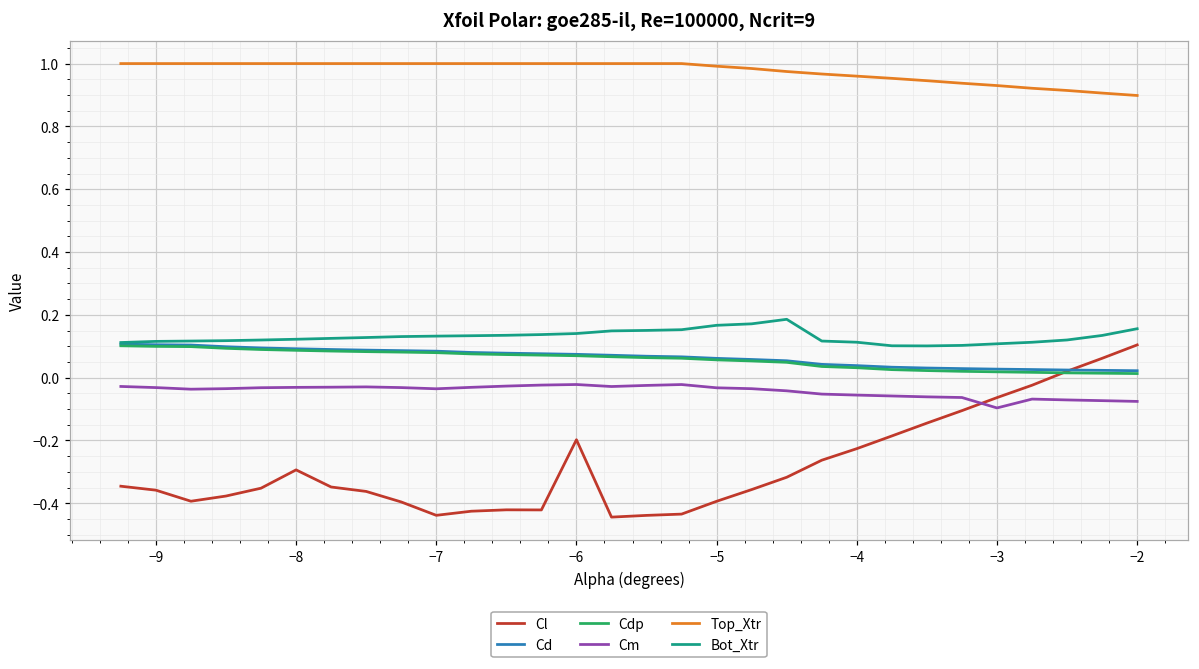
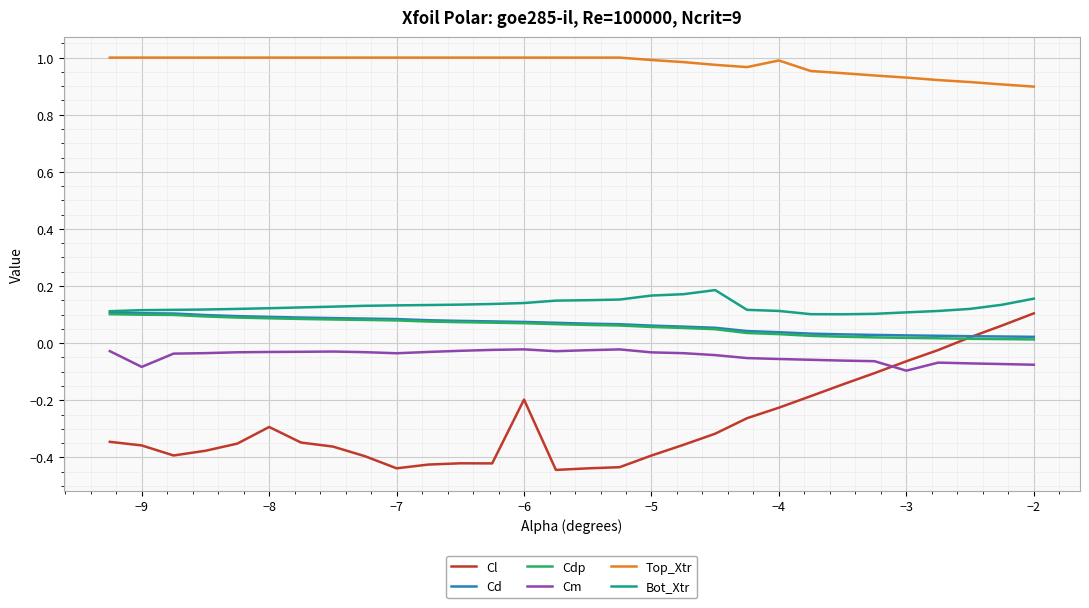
  {
    "Cl": {
      "−9": -0.36,
      "−8": -0.29,
      "−7": -0.44,
      "−6": -0.20,
      "−5": -0.39,
      "−4": -0.23,
      "−3": -0.06,
      "−2": 0.10
    },
    "Cd": {
      "−2": 0.02
    },
    "Cm": {
-     "−9": -0.03,
+     "−9": -0.08,
      "−8": -0.03,
      "−7": -0.04,
      "−6": -0.02,
      "−5": -0.03,
      "−4": -0.06,
      "−3": -0.10,
      "−2": -0.08
    },
    "Top_Xtr": {
      "−9": 1.00,
      "−8": 1.00,
      "−7": 1.00,
      "−6": 1.00,
      "−5": 0.99,
-     "−4": 0.96,
+     "−4": 0.99,
      "−3": 0.93,
      "−2": 0.90
    }
  }
